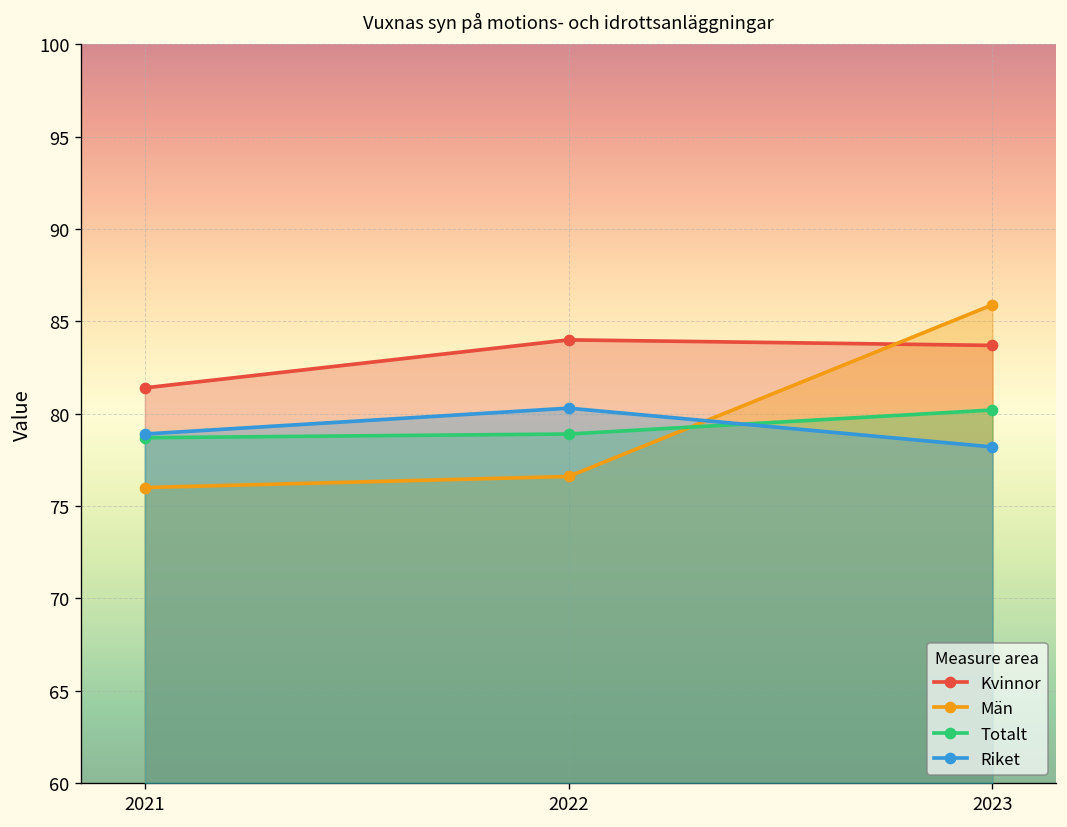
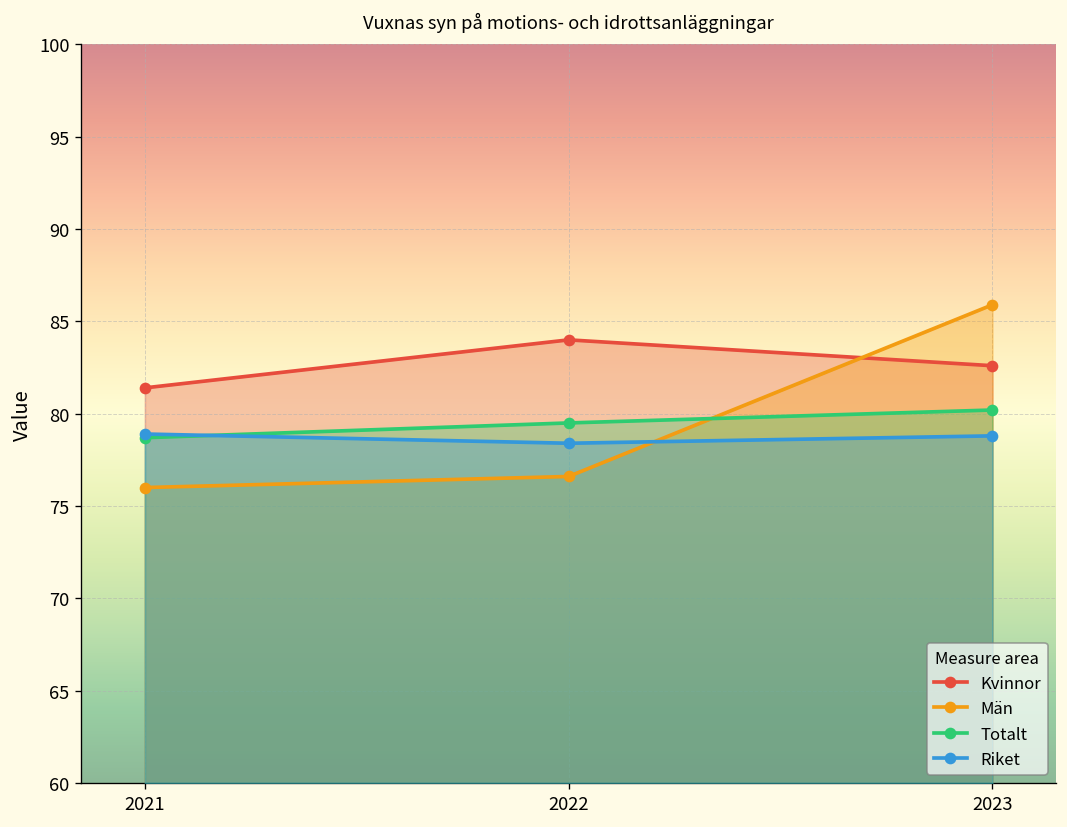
  {
    "Kvinnor": {
      "2021": 81.4,
      "2022": 84.0,
-     "2023": 83.7
+     "2023": 82.6
    },
    "Män": {
      "2021": 76.0,
      "2022": 76.6,
      "2023": 85.9
    },
    "Totalt": {
      "2021": 78.7,
-     "2022": 78.9,
+     "2022": 79.5,
      "2023": 80.2
    },
    "Riket": {
      "2021": 78.9,
-     "2022": 80.3,
-     "2023": 78.2
+     "2022": 78.4,
+     "2023": 78.8
    }
  }
